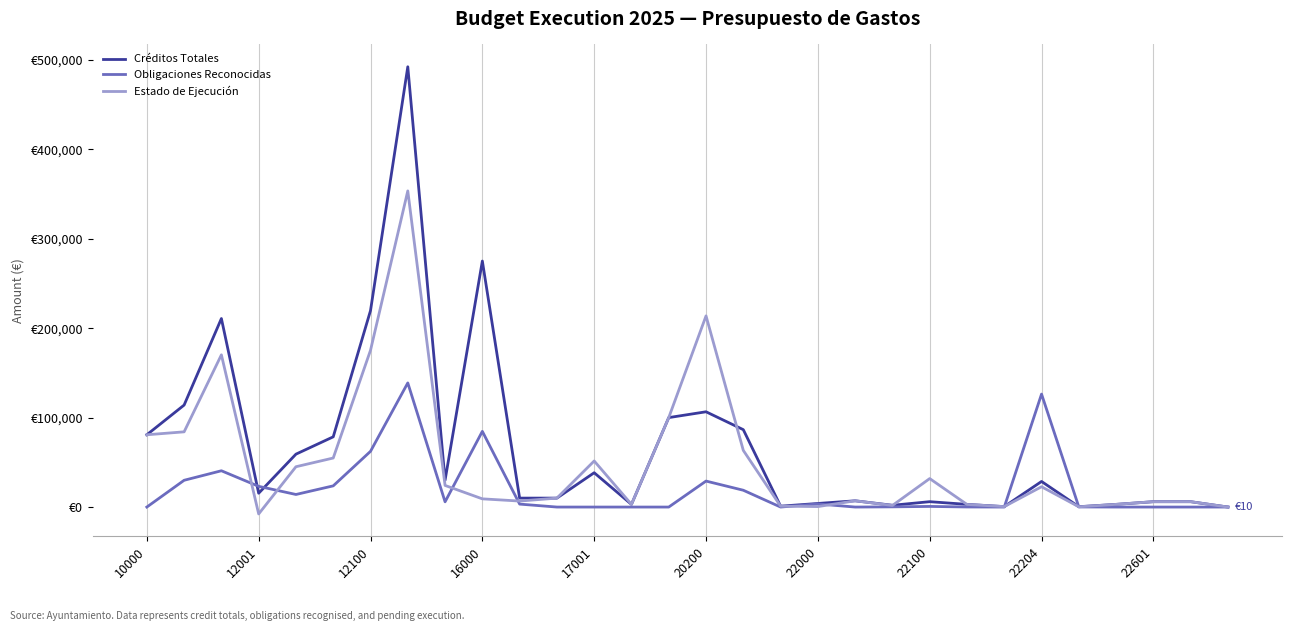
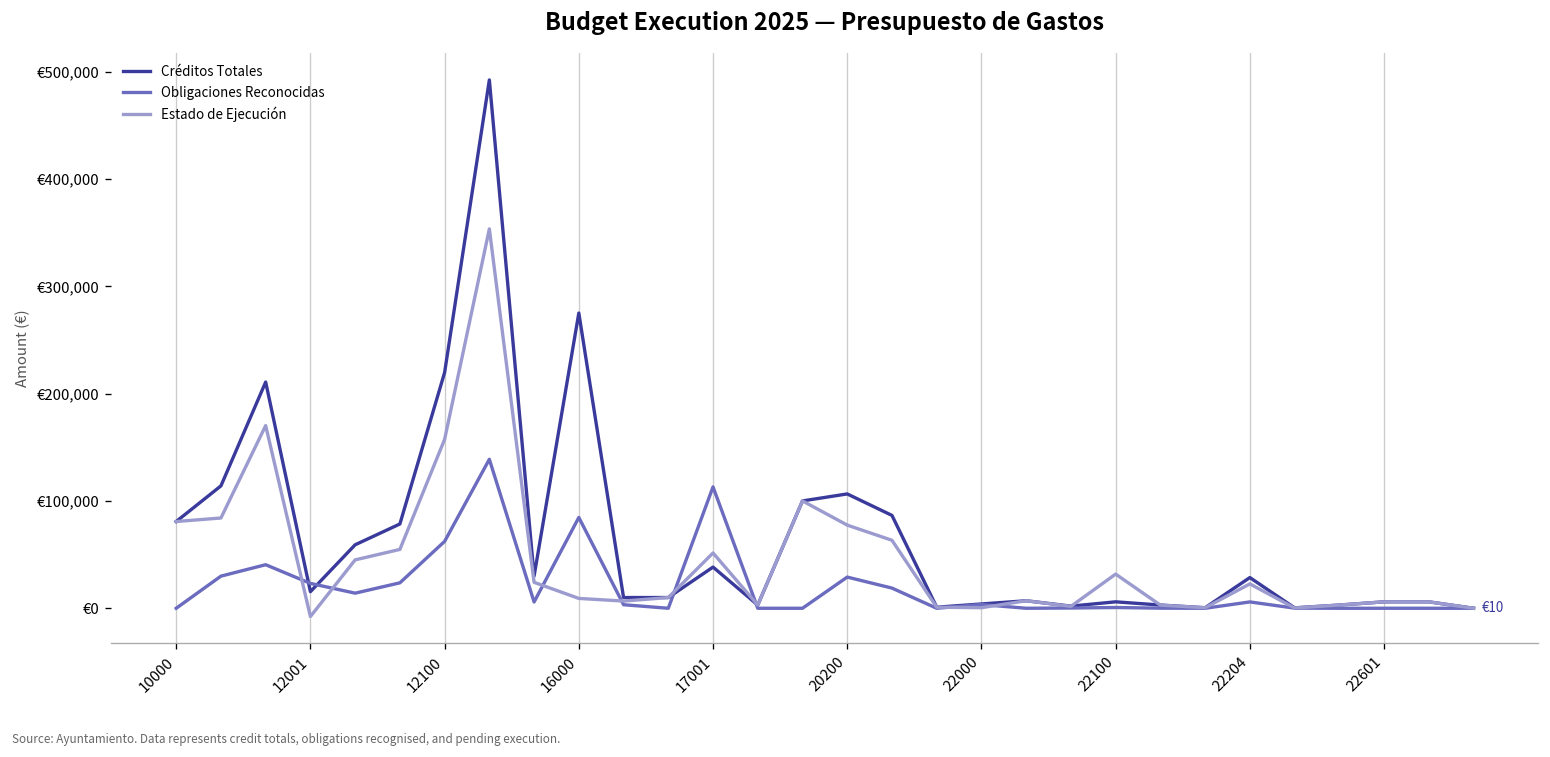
  {
    "Créditos Totales": {
      "12001": "€20,000",
      "12100": "€220,000",
      "16000": "€280,000",
      "17001": "€40,000",
      "20200": "€110,000",
      "22100": "€10,000",
      "22204": "€30,000"
    },
    "Obligaciones Reconocidas": {
      "10000": "€0",
      "12001": "€20,000",
      "12100": "€60,000",
      "16000": "€80,000",
-     "17001": "€0",
+     "17001": "€110,000",
      "20200": "€30,000",
      "22100": "€0",
-     "22204": "€130,000",
+     "22204": "€10,000",
      "22601": "€0"
    },
    "Estado de Ejecución": {
      "12001": "€-10,000",
-     "12100": "€180,000",
+     "12100": "€160,000",
      "16000": "€10,000",
      "17001": "€50,000",
-     "20200": "€210,000",
+     "20200": "€80,000",
      "22000": "€0",
      "22100": "€30,000",
      "22204": "€20,000"
    }
  }
